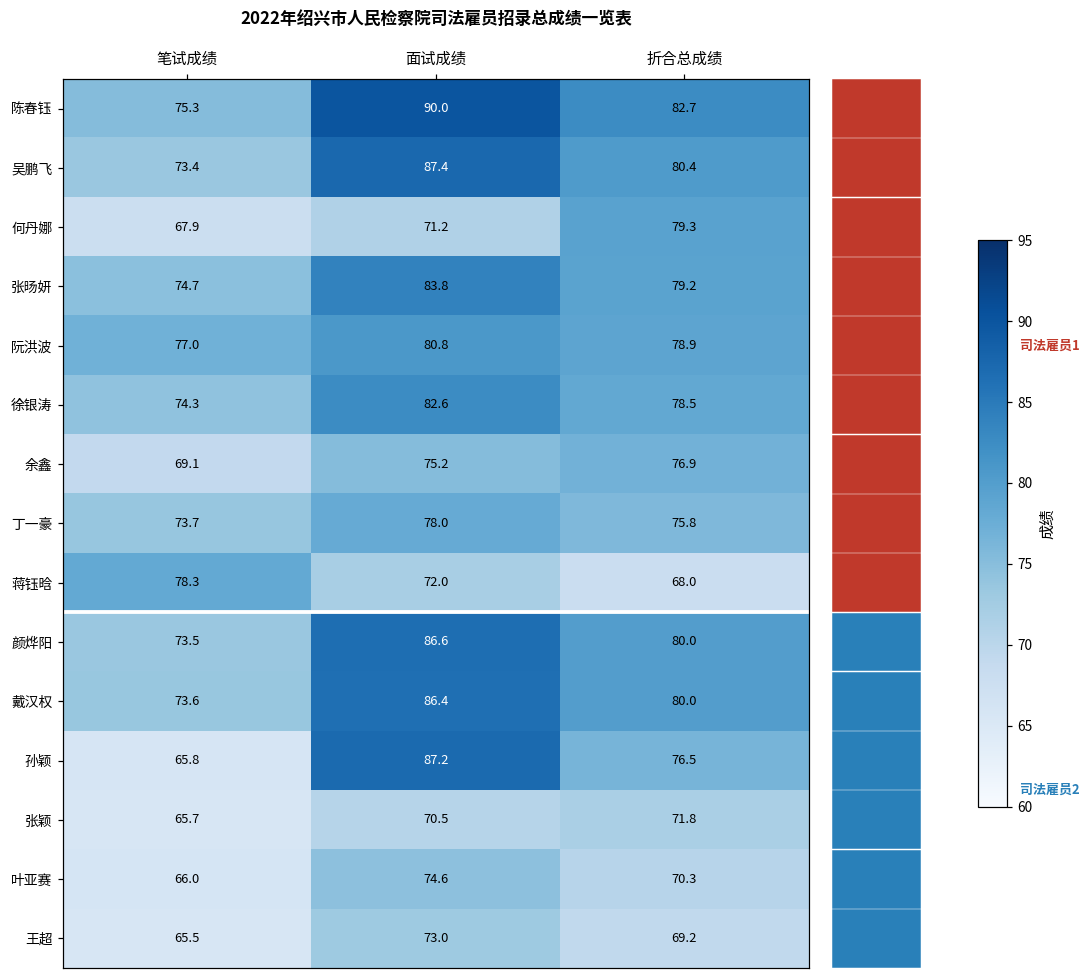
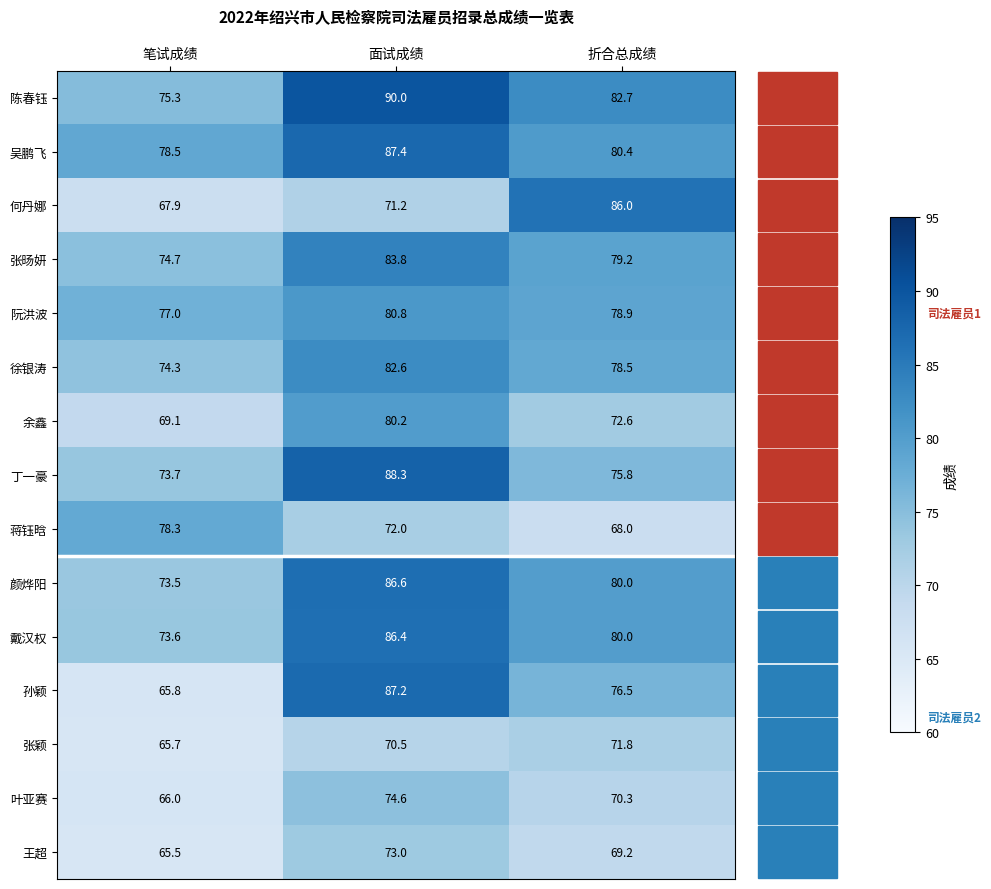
  {
    "陈春钰": {
      "笔试成绩": 75.3,
      "面试成绩": 90.0,
      "折合总成绩": 82.7
    },
    "吴鹏飞": {
-     "笔试成绩": 73.4,
+     "笔试成绩": 78.5,
      "面试成绩": 87.4,
      "折合总成绩": 80.4
    },
    "何丹娜": {
      "笔试成绩": 67.9,
      "面试成绩": 71.2,
-     "折合总成绩": 79.3
+     "折合总成绩": 86.0
    },
    "张旸妍": {
      "笔试成绩": 74.7,
      "面试成绩": 83.8,
      "折合总成绩": 79.2
    },
    "阮洪波": {
      "笔试成绩": 77.0,
      "面试成绩": 80.8,
      "折合总成绩": 78.9
    },
    "徐银涛": {
      "笔试成绩": 74.3,
      "面试成绩": 82.6,
      "折合总成绩": 78.5
    },
    "余鑫": {
      "笔试成绩": 69.1,
-     "面试成绩": 75.2,
-     "折合总成绩": 76.9
+     "面试成绩": 80.2,
+     "折合总成绩": 72.6
    },
    "丁一豪": {
      "笔试成绩": 73.7,
-     "面试成绩": 78.0,
+     "面试成绩": 88.3,
      "折合总成绩": 75.8
    },
    "蒋钰晗": {
      "笔试成绩": 78.3,
      "面试成绩": 72.0,
      "折合总成绩": 68.0
    },
    "颜烨阳": {
      "笔试成绩": 73.5,
      "面试成绩": 86.6,
      "折合总成绩": 80.0
    },
    "戴汉权": {
      "笔试成绩": 73.6,
      "面试成绩": 86.4,
      "折合总成绩": 80.0
    },
    "孙颖": {
      "笔试成绩": 65.8,
      "面试成绩": 87.2,
      "折合总成绩": 76.5
    },
    "张颖": {
      "笔试成绩": 65.7,
      "面试成绩": 70.5,
      "折合总成绩": 71.8
    },
    "叶亚赛": {
      "笔试成绩": 66.0,
      "面试成绩": 74.6,
      "折合总成绩": 70.3
    },
    "王超": {
      "笔试成绩": 65.5,
      "面试成绩": 73.0,
      "折合总成绩": 69.2
    }
  }
